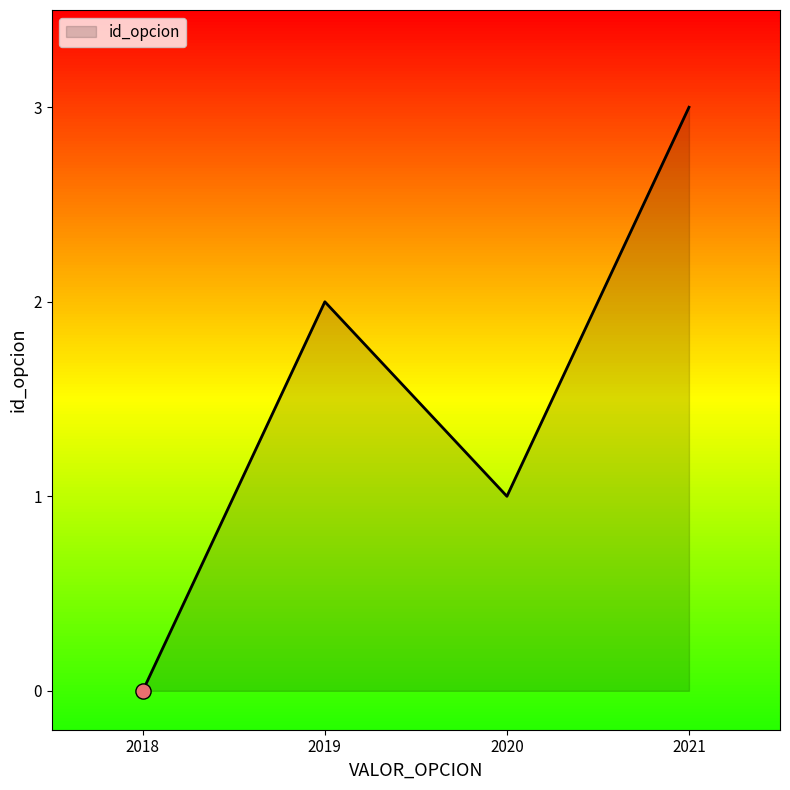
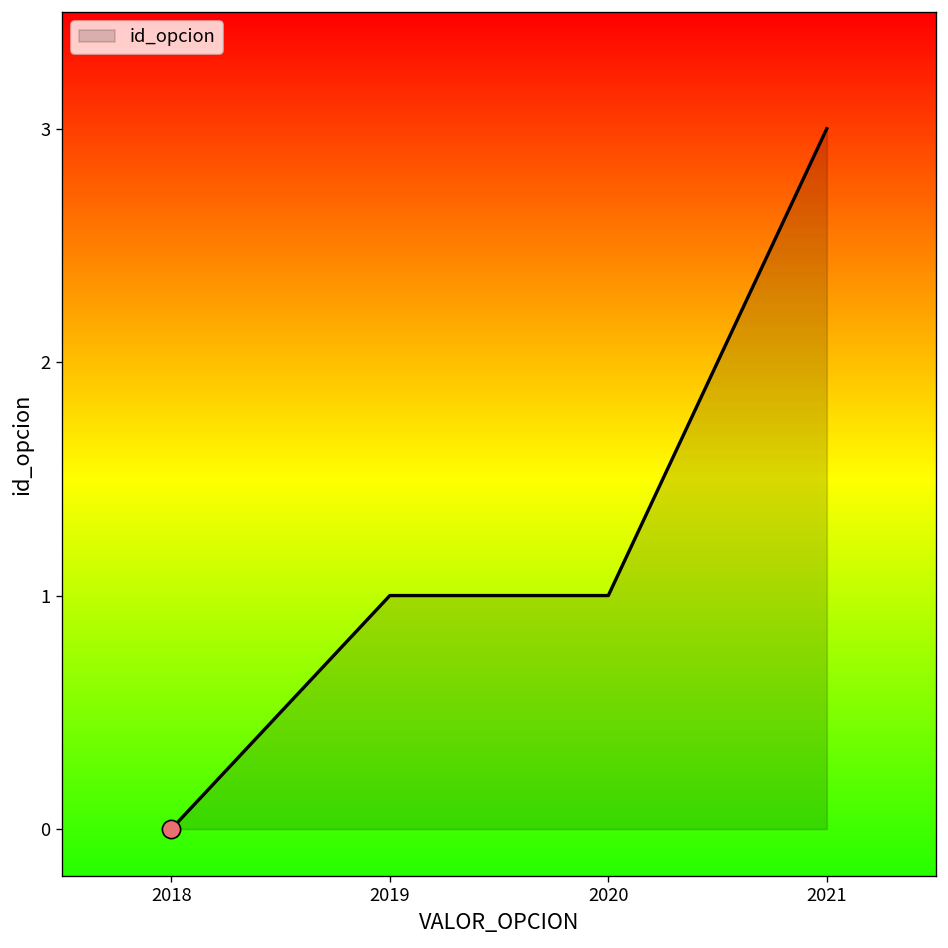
  {
    "id_opcion": {
-     "2019": 2,
+     "2019": 1,
      "2020": 1,
      "2021": 3
    }
  }
